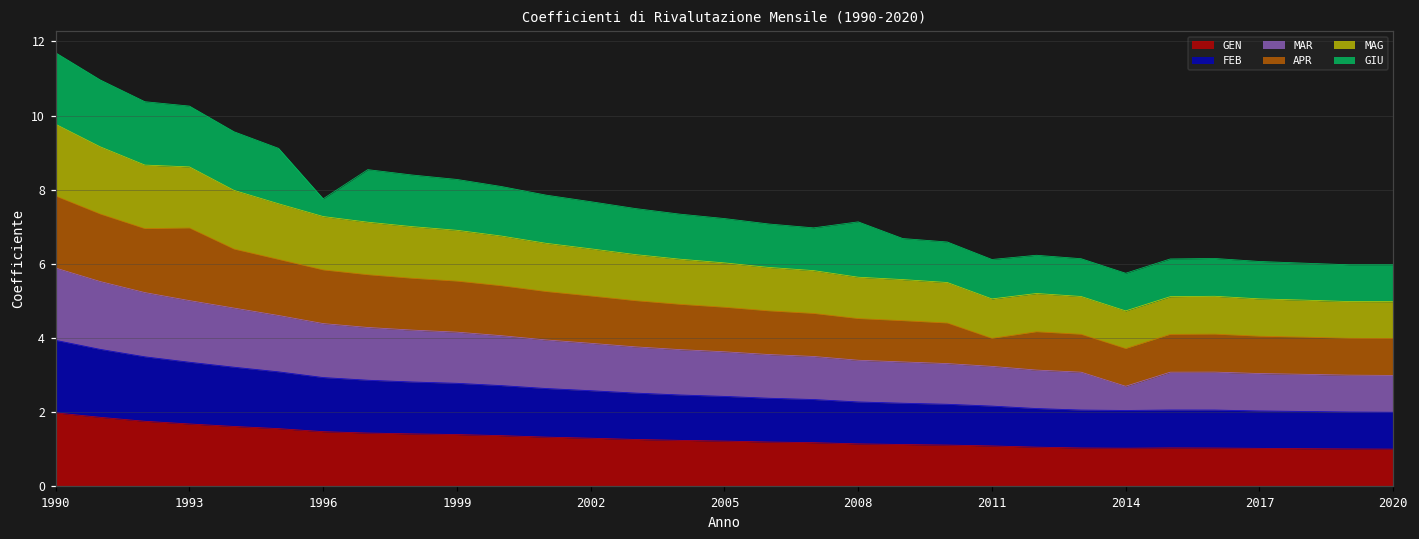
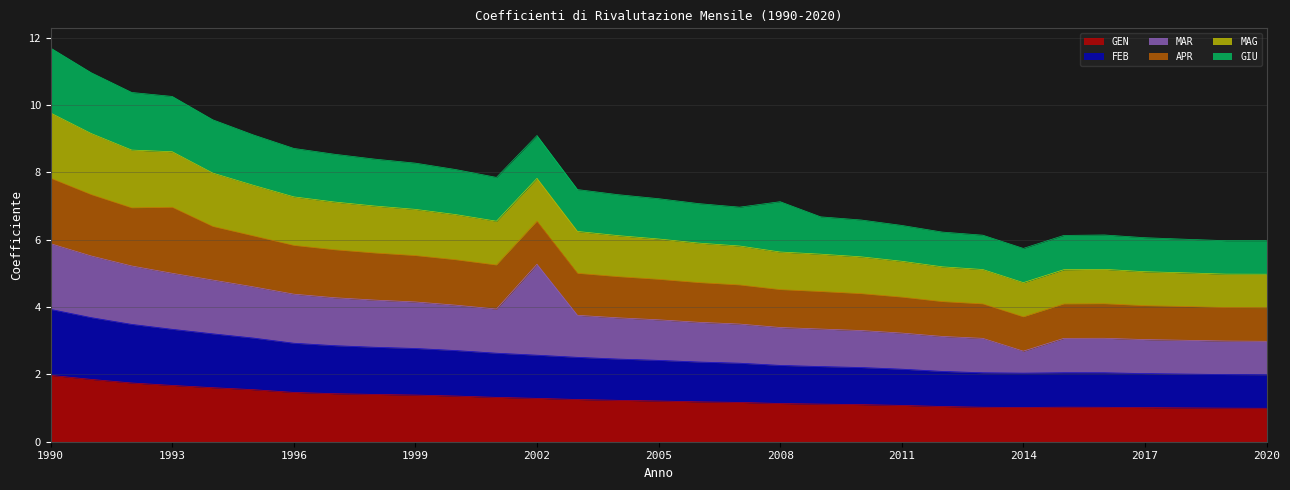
  {
    "GEN": {
      "1990": 2.0,
      "1993": 1.7,
      "1996": 1.5,
      "1999": 1.4,
      "2002": 1.3,
      "2005": 1.2,
      "2008": 1.1,
      "2011": 1.1,
      "2014": 1.0,
      "2017": 1.0,
      "2020": 1.0
    },
    "FEB": {
      "1990": 2.0,
      "1993": 1.7,
      "1996": 1.5,
      "1999": 1.4,
      "2002": 1.3,
      "2005": 1.2,
      "2008": 1.1,
      "2011": 1.1,
      "2014": 1.0,
      "2017": 1.0,
      "2020": 1.0
    },
    "MAR": {
      "1990": 2.0,
      "1993": 1.7,
      "1996": 1.5,
      "1999": 1.4,
-     "2002": 1.3,
+     "2002": 2.7,
      "2005": 1.2,
      "2008": 1.1,
      "2011": 1.1,
      "2014": 0.7,
      "2017": 1.0,
      "2020": 1.0
    },
    "APR": {
      "1990": 1.9,
      "1993": 2.0,
      "1996": 1.4,
      "1999": 1.4,
      "2002": 1.3,
      "2005": 1.2,
      "2008": 1.1,
-     "2011": 0.8,
+     "2011": 1.1,
      "2014": 1.0,
      "2017": 1.0,
      "2020": 1.0
    },
    "MAG": {
      "1990": 1.9,
      "1993": 1.7,
      "1996": 1.4,
      "1999": 1.4,
      "2002": 1.3,
      "2005": 1.2,
      "2008": 1.1,
      "2011": 1.1,
      "2014": 1.0,
      "2017": 1.0,
      "2020": 1.0
    },
    "GIU": {
      "1990": 1.9,
      "1993": 1.6,
-     "1996": 0.5,
+     "1996": 1.4,
      "1999": 1.4,
      "2002": 1.3,
      "2005": 1.2,
      "2008": 1.5,
      "2011": 1.1,
      "2014": 1.0,
      "2017": 1.0,
      "2020": 1.0
    }
  }
